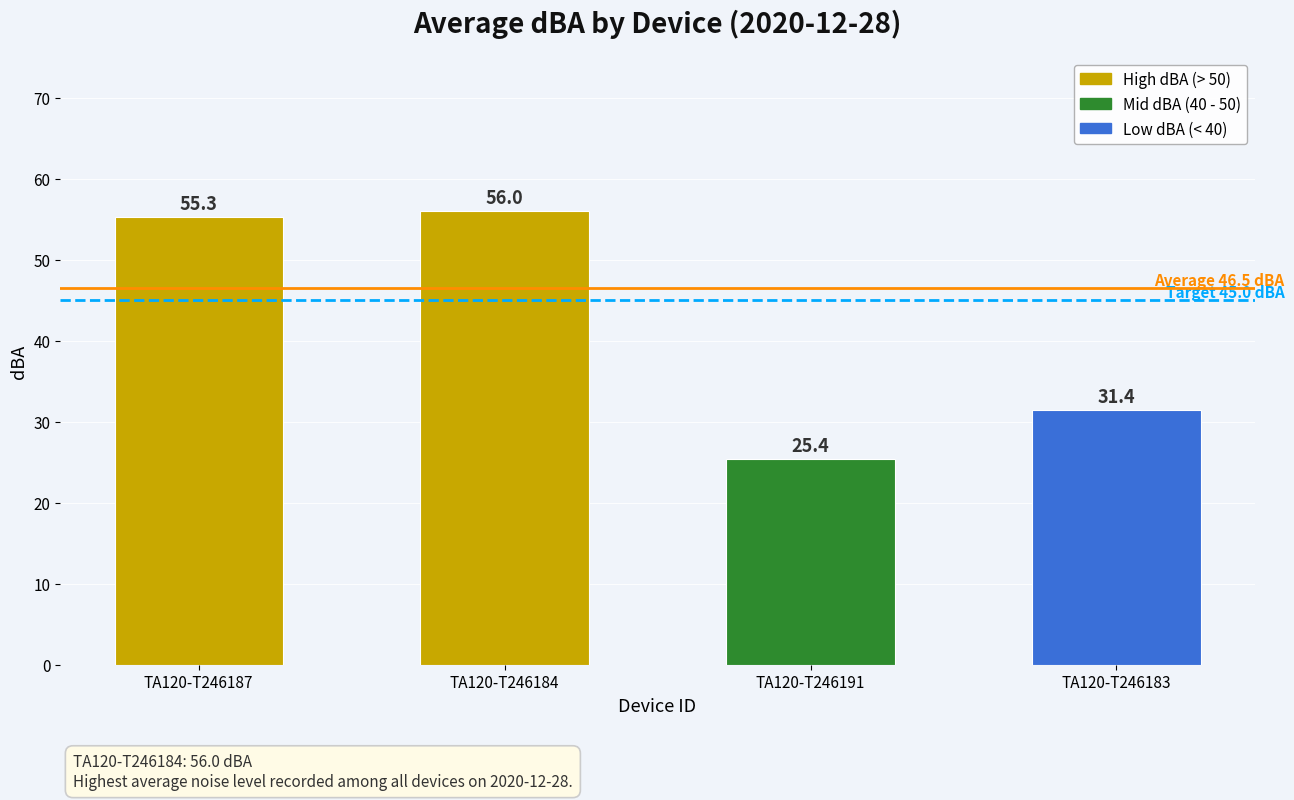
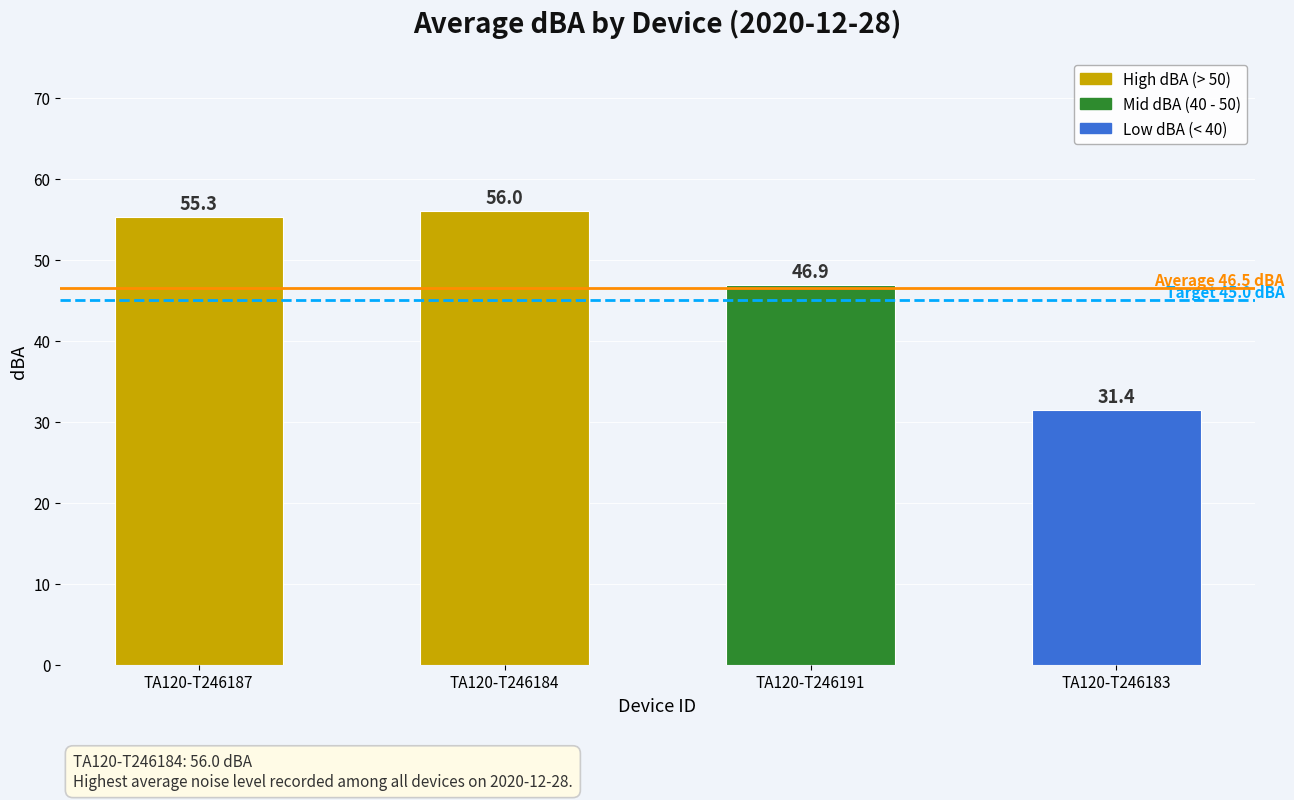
  {
    "TA120-T246187": 55.3,
    "TA120-T246184": 56.0,
-   "TA120-T246191": 25.4,
+   "TA120-T246191": 46.9,
    "TA120-T246183": 31.4
  }
